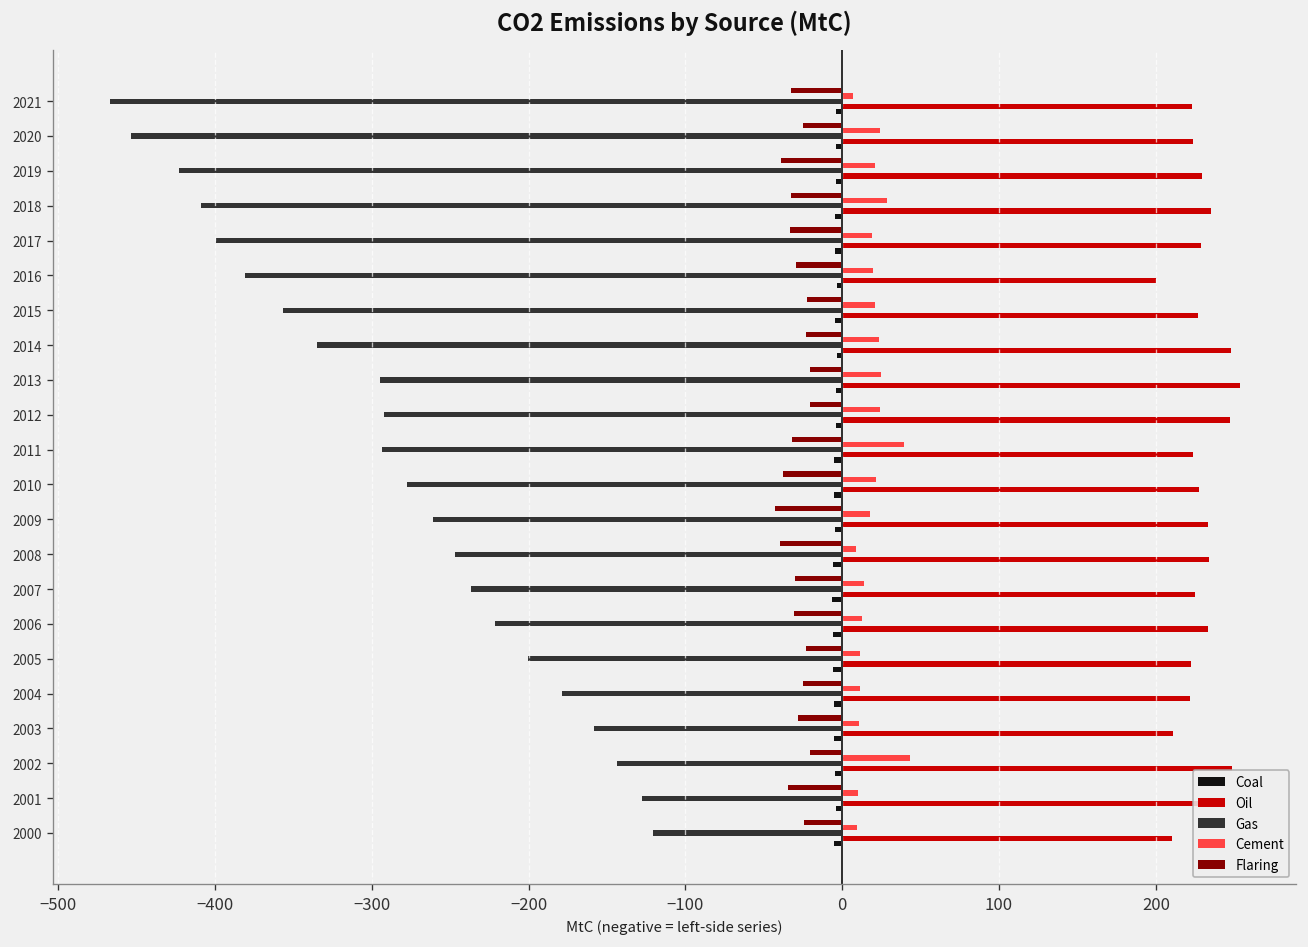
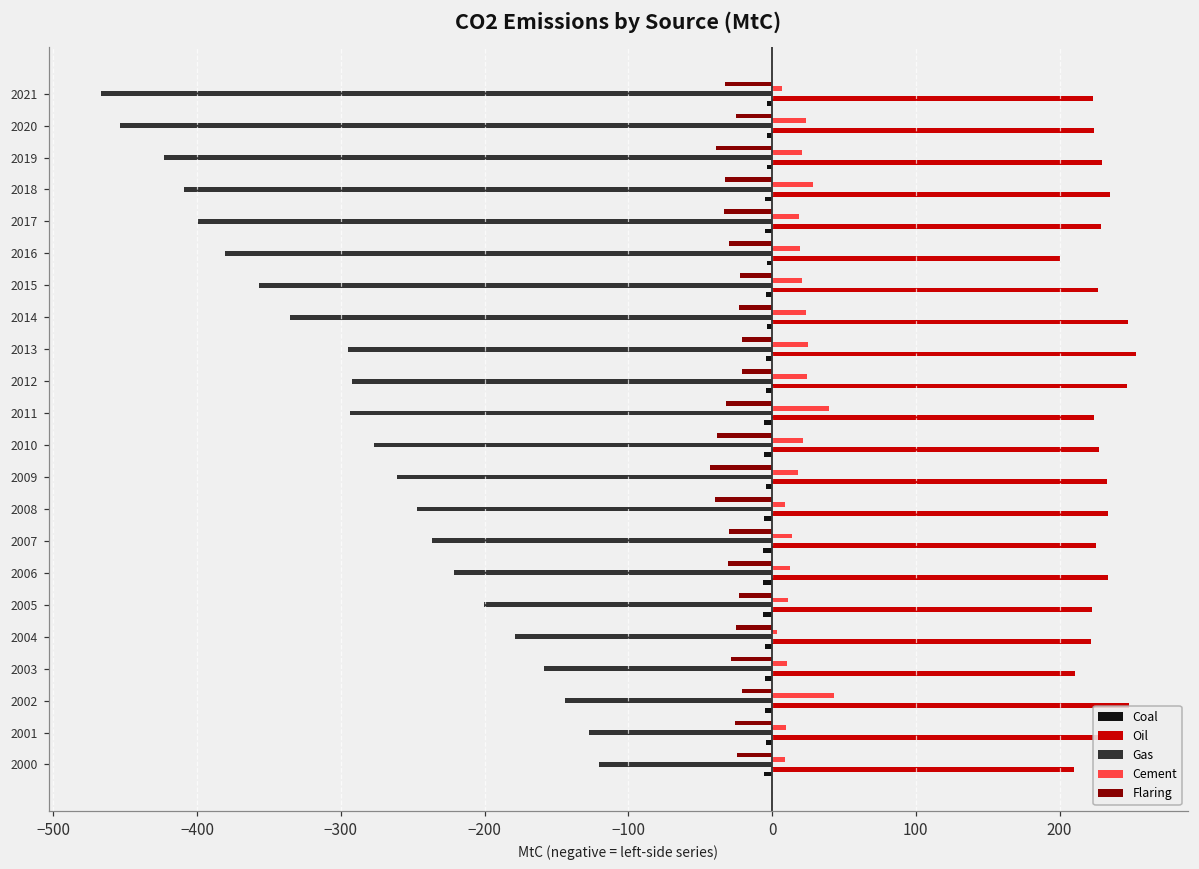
  {
    "Oil": {
      "2021": 223,
      "2020": 224,
      "2019": 229,
      "2018": 235,
      "2017": 229,
      "2016": 200,
      "2015": 227,
      "2014": 248,
      "2013": 253,
      "2012": 247,
      "2011": 224,
      "2010": 228,
      "2009": 233,
      "2008": 234,
      "2007": 225,
      "2006": 233,
      "2005": 222,
      "2004": 222,
      "2003": 211,
      "2002": 248,
      "2000": 210
    },
    "Cement": {
      "2021": 7,
      "2020": 24,
      "2019": 21,
      "2018": 29,
      "2017": 19,
      "2016": 20,
      "2015": 21,
      "2014": 23,
      "2013": 25,
      "2012": 24,
      "2011": 39,
      "2010": 22,
      "2009": 18,
      "2008": 9,
      "2007": 14,
      "2006": 12,
      "2005": 11,
-     "2004": 11,
+     "2004": 3,
      "2003": 11,
      "2002": 43,
      "2001": 10,
      "2000": 9
    },
    "Flaring": {
      "2021": -33,
      "2020": -25,
      "2019": -39,
      "2018": -32,
      "2017": -33,
      "2016": -30,
      "2015": -23,
      "2014": -23,
      "2013": -21,
      "2012": -21,
      "2011": -32,
      "2010": -38,
      "2009": -43,
      "2008": -40,
      "2007": -30,
      "2006": -30,
      "2005": -23,
      "2004": -25,
      "2003": -28,
      "2002": -21,
-     "2001": -34,
+     "2001": -26,
      "2000": -24
    }
  }
